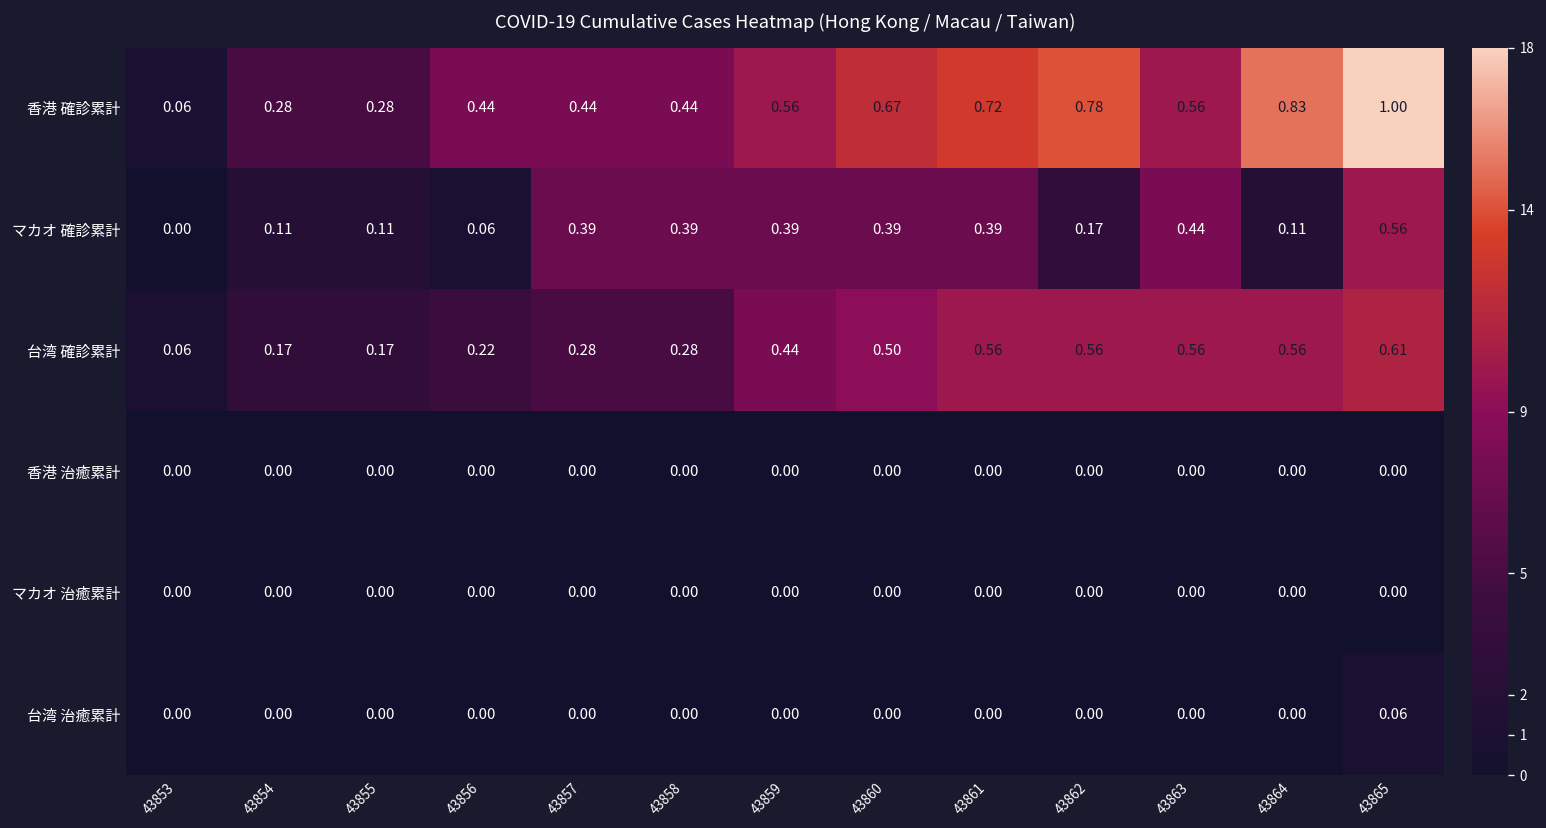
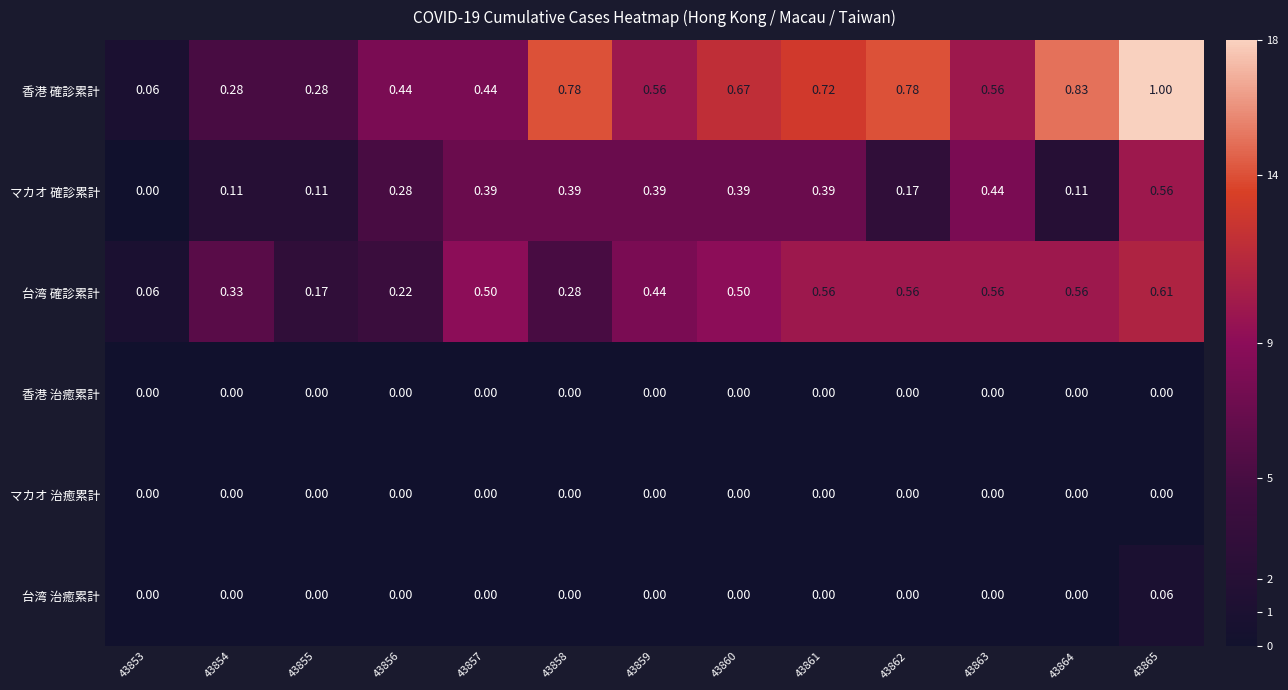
  {
    "香港 確診累計": {
      "43853": 0.06,
      "43854": 0.28,
      "43855": 0.28,
      "43856": 0.44,
      "43857": 0.44,
-     "43858": 0.44,
+     "43858": 0.78,
      "43859": 0.56,
      "43860": 0.67,
      "43861": 0.72,
      "43862": 0.78,
      "43863": 0.56,
      "43864": 0.83,
      "43865": 1.00
    },
    "マカオ 確診累計": {
      "43853": 0.00,
      "43854": 0.11,
      "43855": 0.11,
-     "43856": 0.06,
+     "43856": 0.28,
      "43857": 0.39,
      "43858": 0.39,
      "43859": 0.39,
      "43860": 0.39,
      "43861": 0.39,
      "43862": 0.17,
      "43863": 0.44,
      "43864": 0.11,
      "43865": 0.56
    },
    "台湾 確診累計": {
      "43853": 0.06,
-     "43854": 0.17,
+     "43854": 0.33,
      "43855": 0.17,
      "43856": 0.22,
-     "43857": 0.28,
+     "43857": 0.50,
      "43858": 0.28,
      "43859": 0.44,
      "43860": 0.50,
      "43861": 0.56,
      "43862": 0.56,
      "43863": 0.56,
      "43864": 0.56,
      "43865": 0.61
    },
    "香港 治癒累計": {
      "43853": 0.00,
      "43854": 0.00,
      "43855": 0.00,
      "43856": 0.00,
      "43857": 0.00,
      "43858": 0.00,
      "43859": 0.00,
      "43860": 0.00,
      "43861": 0.00,
      "43862": 0.00,
      "43863": 0.00,
      "43864": 0.00,
      "43865": 0.00
    },
    "マカオ 治癒累計": {
      "43853": 0.00,
      "43854": 0.00,
      "43855": 0.00,
      "43856": 0.00,
      "43857": 0.00,
      "43858": 0.00,
      "43859": 0.00,
      "43860": 0.00,
      "43861": 0.00,
      "43862": 0.00,
      "43863": 0.00,
      "43864": 0.00,
      "43865": 0.00
    },
    "台湾 治癒累計": {
      "43853": 0.00,
      "43854": 0.00,
      "43855": 0.00,
      "43856": 0.00,
      "43857": 0.00,
      "43858": 0.00,
      "43859": 0.00,
      "43860": 0.00,
      "43861": 0.00,
      "43862": 0.00,
      "43863": 0.00,
      "43864": 0.00,
      "43865": 0.06
    }
  }
